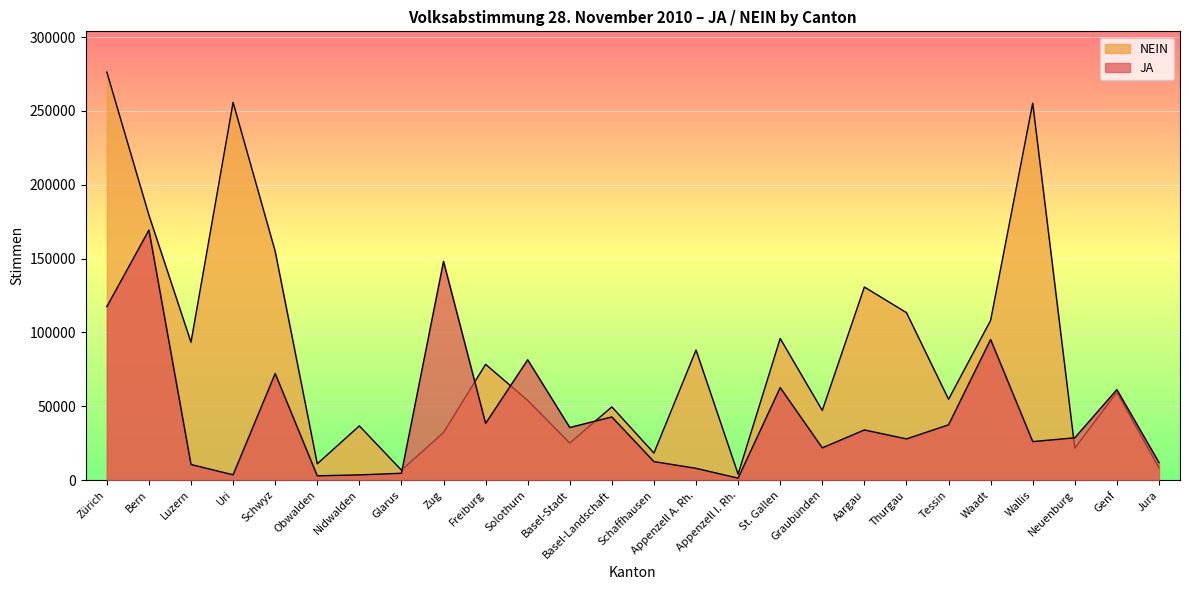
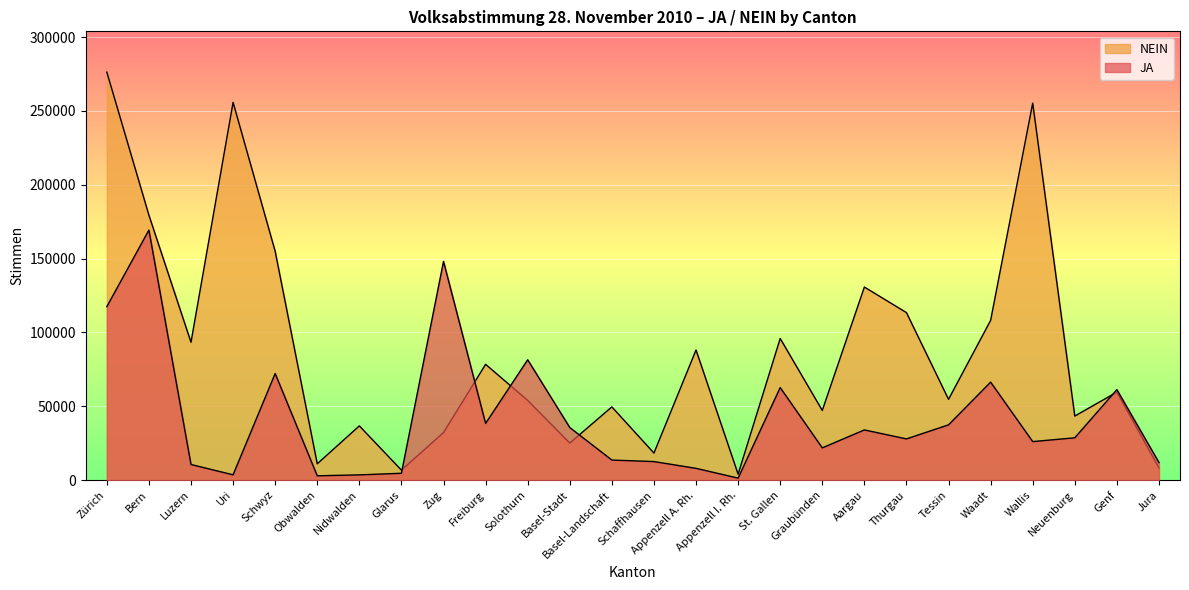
  {
    "NEIN": {
      "Zürich": 276000,
      "Bern": 179000,
      "Luzern": 93000,
      "Uri": 256000,
      "Schwyz": 155000,
      "Obwalden": 11000,
      "Nidwalden": 37000,
      "Glarus": 7000,
      "Zug": 32000,
      "Freiburg": 78000,
      "Solothurn": 54000,
      "Basel-Stadt": 25000,
      "Basel-Landschaft": 50000,
      "Schaffhausen": 18000,
      "Appenzell A. Rh.": 88000,
      "Appenzell I. Rh.": 4000,
      "St. Gallen": 96000,
      "Graubünden": 47000,
      "Aargau": 131000,
      "Thurgau": 113000,
      "Tessin": 55000,
      "Waadt": 108000,
      "Wallis": 255000,
-     "Neuenburg": 22000,
+     "Neuenburg": 43000,
      "Jura": 8000
    },
    "JA": {
      "Zürich": 117000,
      "Bern": 169000,
      "Luzern": 11000,
      "Uri": 4000,
      "Schwyz": 72000,
      "Obwalden": 3000,
      "Nidwalden": 4000,
      "Glarus": 5000,
      "Zug": 148000,
      "Freiburg": 38000,
      "Solothurn": 81000,
      "Basel-Stadt": 36000,
-     "Basel-Landschaft": 43000,
+     "Basel-Landschaft": 14000,
      "Schaffhausen": 13000,
      "Appenzell A. Rh.": 8000,
      "Appenzell I. Rh.": 1000,
      "St. Gallen": 63000,
      "Graubünden": 22000,
      "Aargau": 34000,
      "Thurgau": 28000,
      "Tessin": 37000,
-     "Waadt": 95000,
+     "Waadt": 66000,
      "Wallis": 26000,
      "Neuenburg": 29000,
      "Jura": 12000
    }
  }
